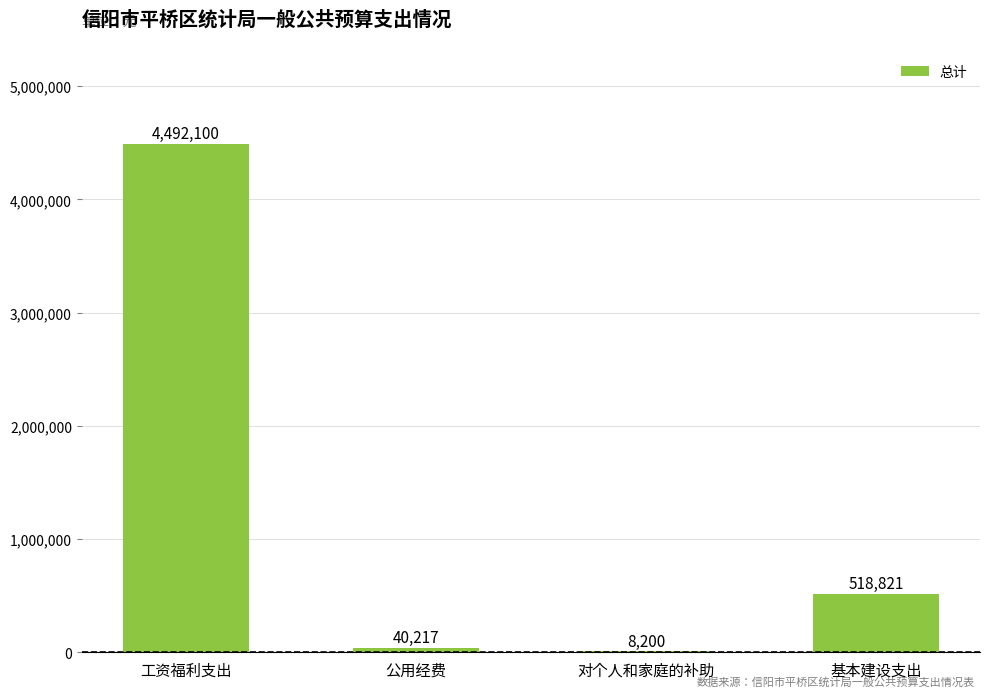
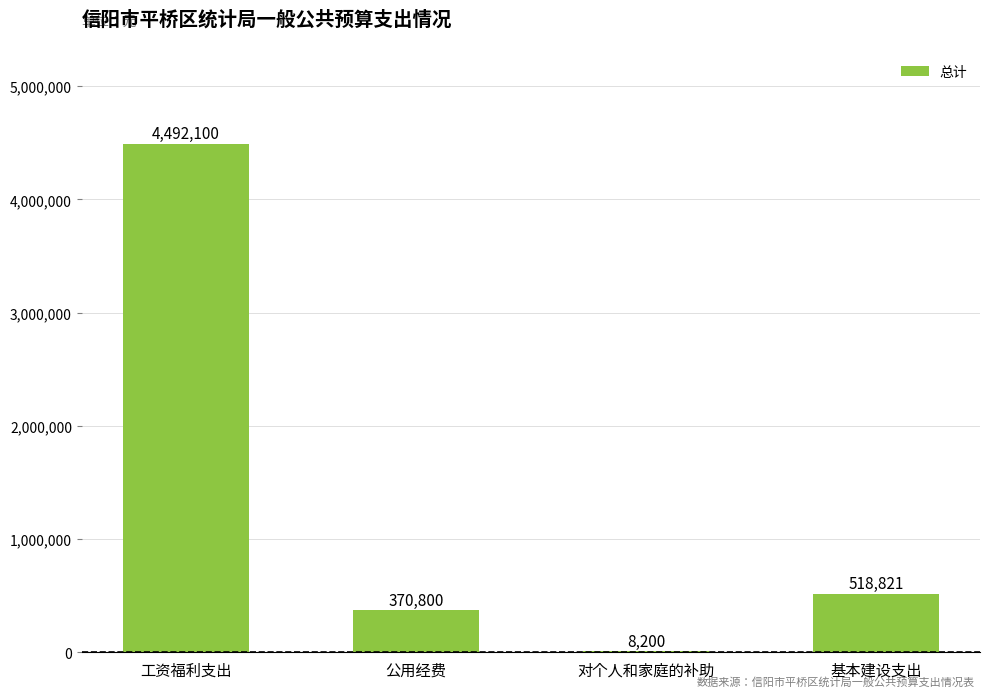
  {
    "工资福利支出": "4,492,100",
-   "公用经费": "40,217",
+   "公用经费": "370,800",
    "对个人和家庭的补助": "8,200",
    "基本建设支出": "518,821"
  }
